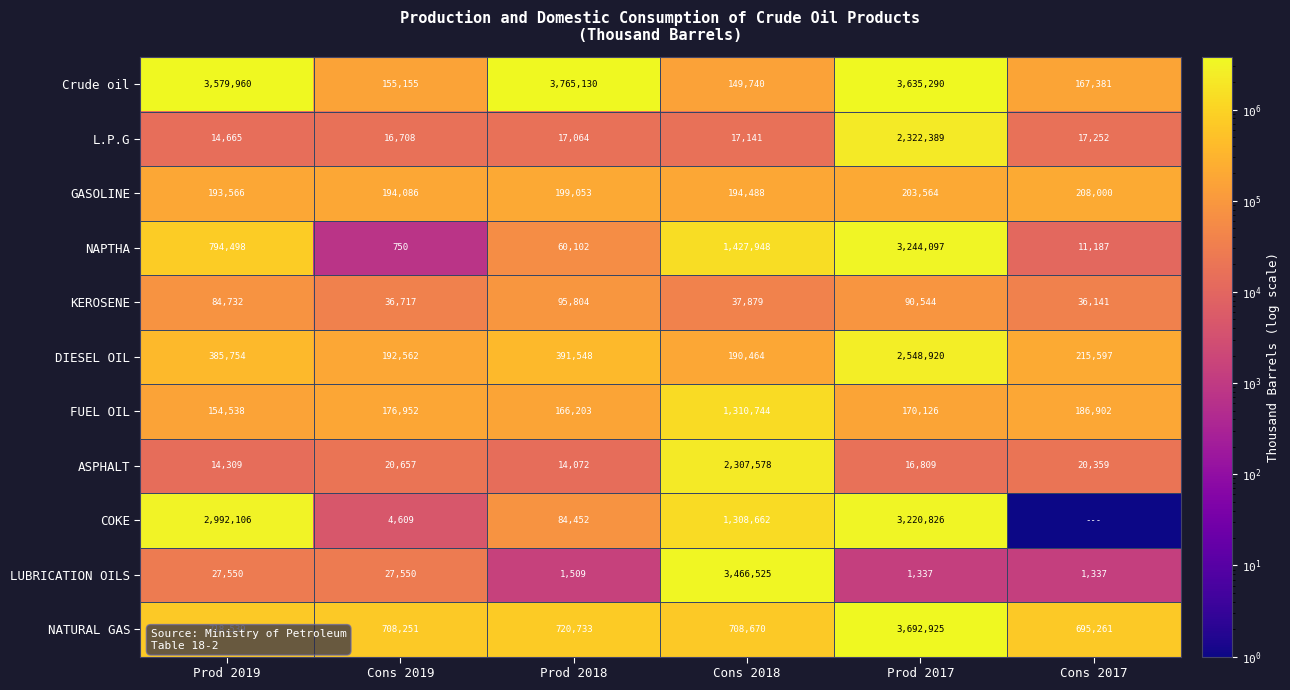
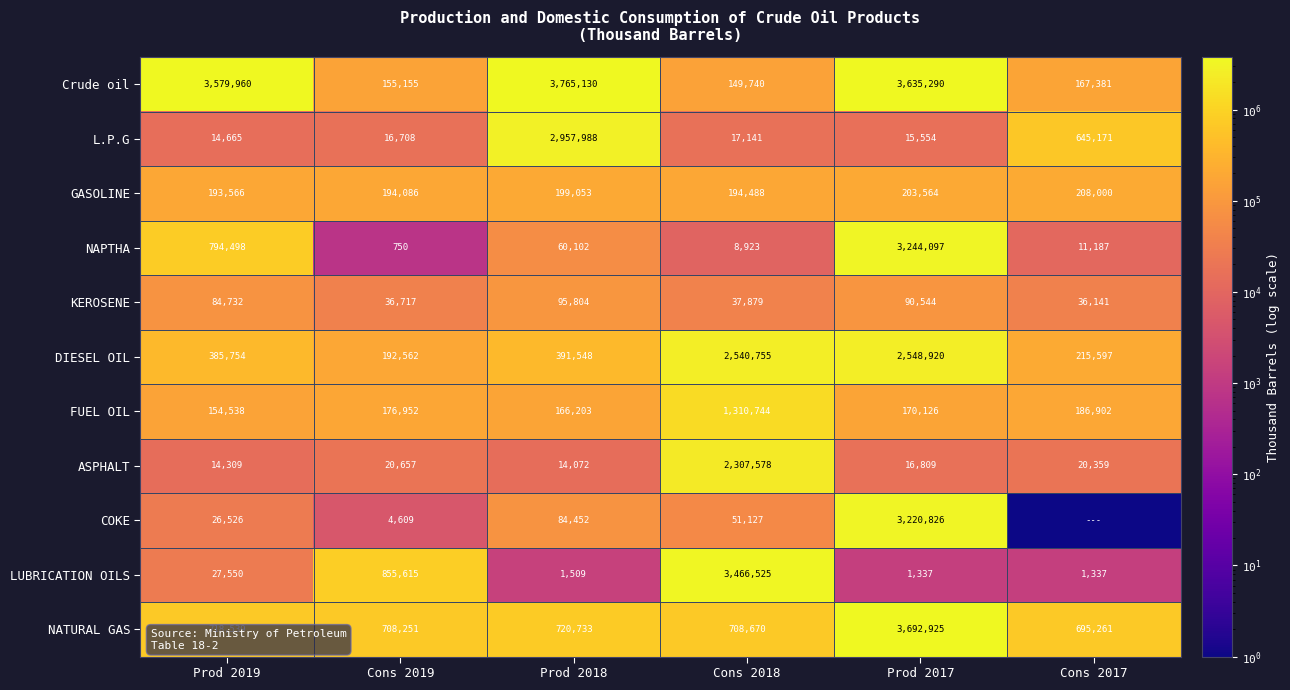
  {
    "Crude oil": {
      "Prod 2019": "3,579,960",
      "Cons 2019": "155,155",
      "Prod 2018": "3,765,130",
      "Cons 2018": "149,740",
      "Prod 2017": "3,635,290",
      "Cons 2017": "167,381"
    },
    "L.P.G": {
      "Prod 2019": "14,665",
      "Cons 2019": "16,708",
-     "Prod 2018": "17,064",
+     "Prod 2018": "2,957,988",
      "Cons 2018": "17,141",
-     "Prod 2017": "2,322,389",
-     "Cons 2017": "17,252"
+     "Prod 2017": "15,554",
+     "Cons 2017": "645,171"
    },
    "GASOLINE": {
      "Prod 2019": "193,566",
      "Cons 2019": "194,086",
      "Prod 2018": "199,053",
      "Cons 2018": "194,488",
      "Prod 2017": "203,564",
      "Cons 2017": "208,000"
    },
    "NAPTHA": {
      "Prod 2019": "794,498",
      "Cons 2019": "750",
      "Prod 2018": "60,102",
-     "Cons 2018": "1,427,948",
+     "Cons 2018": "8,923",
      "Prod 2017": "3,244,097",
      "Cons 2017": "11,187"
    },
    "KEROSENE": {
      "Prod 2019": "84,732",
      "Cons 2019": "36,717",
      "Prod 2018": "95,804",
      "Cons 2018": "37,879",
      "Prod 2017": "90,544",
      "Cons 2017": "36,141"
    },
    "DIESEL OIL": {
      "Prod 2019": "385,754",
      "Cons 2019": "192,562",
      "Prod 2018": "391,548",
-     "Cons 2018": "190,464",
+     "Cons 2018": "2,540,755",
      "Prod 2017": "2,548,920",
      "Cons 2017": "215,597"
    },
    "FUEL OIL": {
      "Prod 2019": "154,538",
      "Cons 2019": "176,952",
      "Prod 2018": "166,203",
      "Cons 2018": "1,310,744",
      "Prod 2017": "170,126",
      "Cons 2017": "186,902"
    },
    "ASPHALT": {
      "Prod 2019": "14,309",
      "Cons 2019": "20,657",
      "Prod 2018": "14,072",
      "Cons 2018": "2,307,578",
      "Prod 2017": "16,809",
      "Cons 2017": "20,359"
    },
    "COKE": {
-     "Prod 2019": "2,992,106",
+     "Prod 2019": "26,526",
      "Cons 2019": "4,609",
      "Prod 2018": "84,452",
-     "Cons 2018": "1,308,662",
+     "Cons 2018": "51,127",
      "Prod 2017": "3,220,826"
    },
    "LUBRICATION OILS": {
      "Prod 2019": "27,550",
-     "Cons 2019": "27,550",
+     "Cons 2019": "855,615",
      "Prod 2018": "1,509",
      "Cons 2018": "3,466,525",
      "Prod 2017": "1,337",
      "Cons 2017": "1,337"
    },
    "NATURAL GAS": {
      "Cons 2019": "708,251",
      "Prod 2018": "720,733",
      "Cons 2018": "708,670",
      "Prod 2017": "3,692,925",
      "Cons 2017": "695,261"
    }
  }
